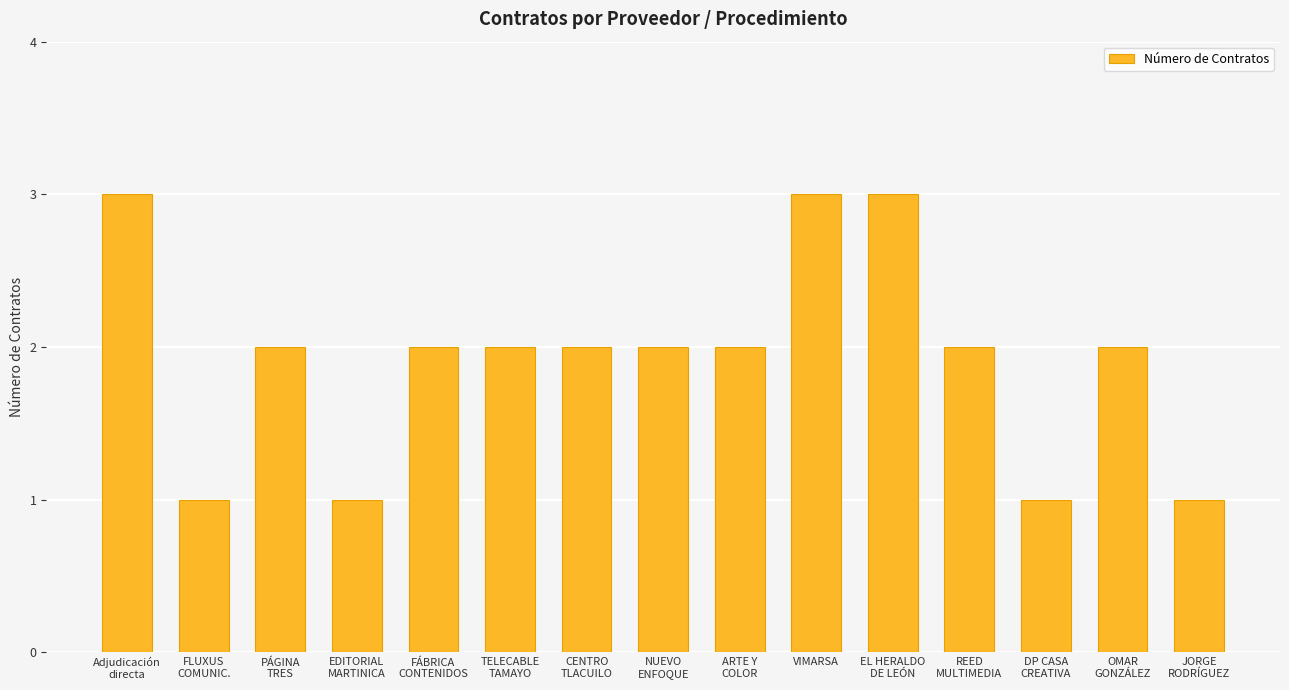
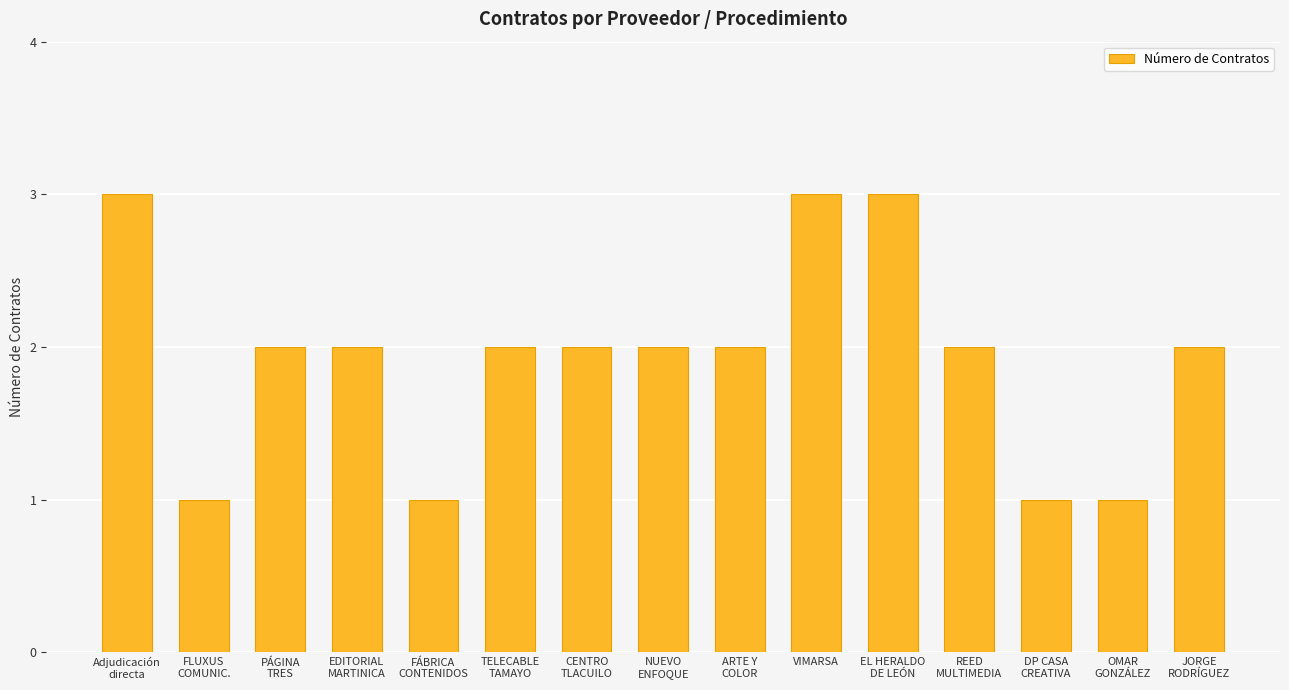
  {
    "Adjudicación directa": 3,
    "FLUXUS COMUNIC.": 1,
    "PÁGINA TRES": 2,
-   "EDITORIAL MARTINICA": 1,
-   "FÁBRICA CONTENIDOS": 2,
+   "EDITORIAL MARTINICA": 2,
+   "FÁBRICA CONTENIDOS": 1,
    "TELECABLE TAMAYO": 2,
    "CENTRO TLACUILO": 2,
    "NUEVO ENFOQUE": 2,
    "ARTE Y COLOR": 2,
    "VIMARSA": 3,
    "EL HERALDO DE LEÓN": 3,
    "REED MULTIMEDIA": 2,
    "DP CASA CREATIVA": 1,
-   "OMAR GONZÁLEZ": 2,
-   "JORGE RODRÍGUEZ": 1
+   "OMAR GONZÁLEZ": 1,
+   "JORGE RODRÍGUEZ": 2
  }
